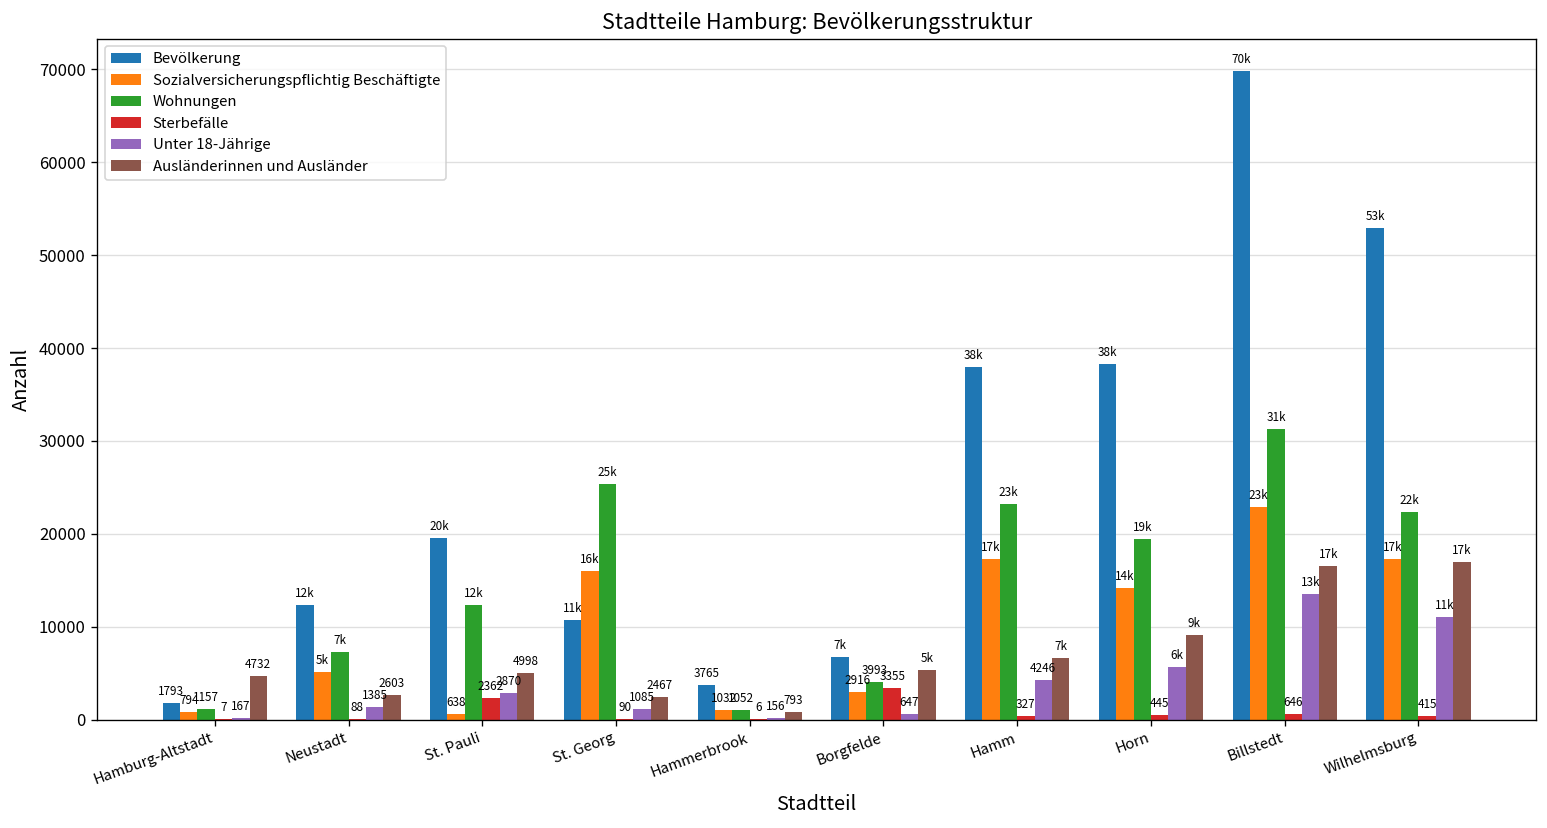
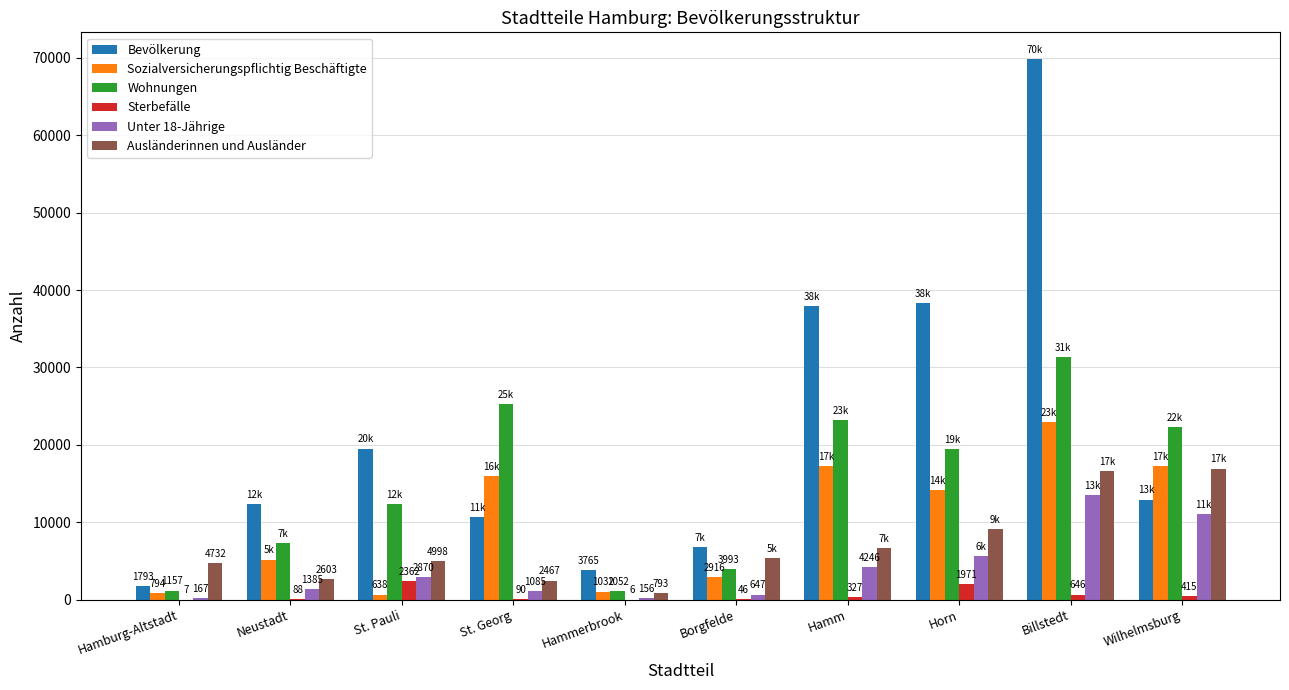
  {
    "Bevölkerung": {
      "Hamburg-Altstadt": "1793",
      "Neustadt": "12k",
      "St. Pauli": "20k",
      "St. Georg": "11k",
      "Hammerbrook": "3765",
      "Borgfelde": "7k",
      "Hamm": "38k",
      "Horn": "38k",
      "Billstedt": "70k",
-     "Wilhelmsburg": "53k"
+     "Wilhelmsburg": "13k"
    },
    "Sozialversicherungspflichtig Beschäftigte": {
      "Neustadt": "5k",
      "St. Pauli": "638",
      "St. Georg": "16k",
      "Borgfelde": "2916",
      "Hamm": "17k",
      "Horn": "14k",
      "Billstedt": "23k",
      "Wilhelmsburg": "17k"
    },
    "Wohnungen": {
      "Hamburg-Altstadt": "1157",
      "Neustadt": "7k",
      "St. Pauli": "12k",
      "St. Georg": "25k",
      "Borgfelde": "3993",
      "Hamm": "23k",
      "Horn": "19k",
      "Billstedt": "31k",
      "Wilhelmsburg": "22k"
    },
    "Sterbefälle": {
      "Hamburg-Altstadt": "7",
      "Neustadt": "88",
      "St. Georg": "90",
      "Hammerbrook": "6",
-     "Borgfelde": "3355",
+     "Borgfelde": "46",
      "Hamm": "327",
-     "Horn": "445",
+     "Horn": "1971",
      "Billstedt": "646",
      "Wilhelmsburg": "415"
    },
    "Unter 18-Jährige": {
      "Hamburg-Altstadt": "167",
      "Neustadt": "1385",
      "St. Georg": "1085",
      "Hammerbrook": "156",
      "Borgfelde": "647",
      "Hamm": "4246",
      "Horn": "6k",
      "Billstedt": "13k",
      "Wilhelmsburg": "11k"
    },
    "Ausländerinnen und Ausländer": {
      "Hamburg-Altstadt": "4732",
      "Neustadt": "2603",
      "St. Pauli": "4998",
      "St. Georg": "2467",
      "Hammerbrook": "793",
      "Borgfelde": "5k",
      "Hamm": "7k",
      "Horn": "9k",
      "Billstedt": "17k",
      "Wilhelmsburg": "17k"
    }
  }
